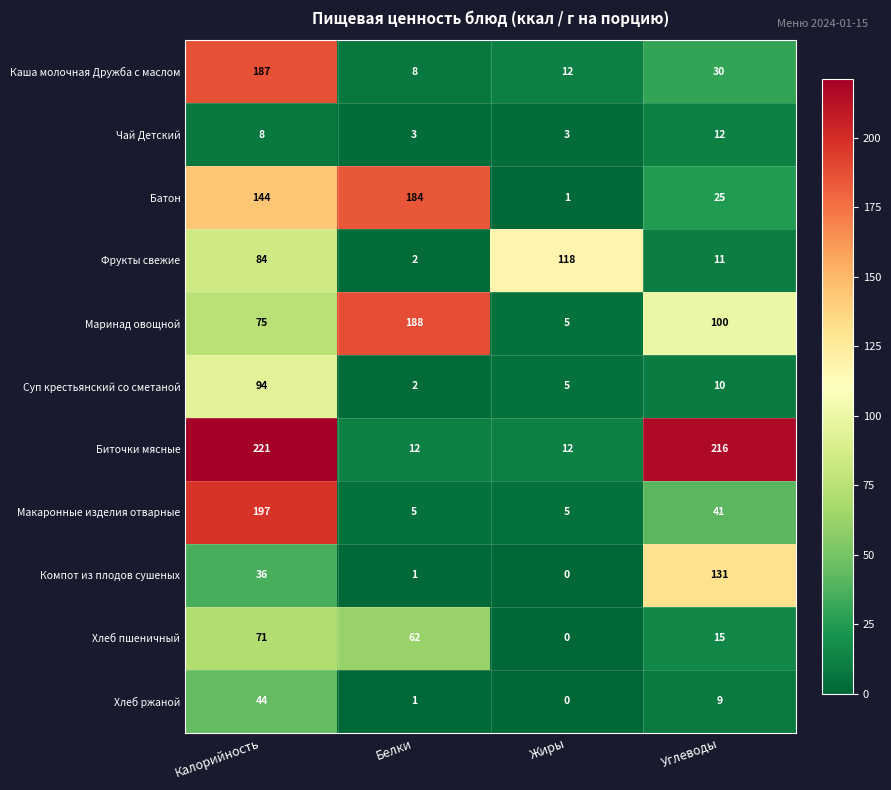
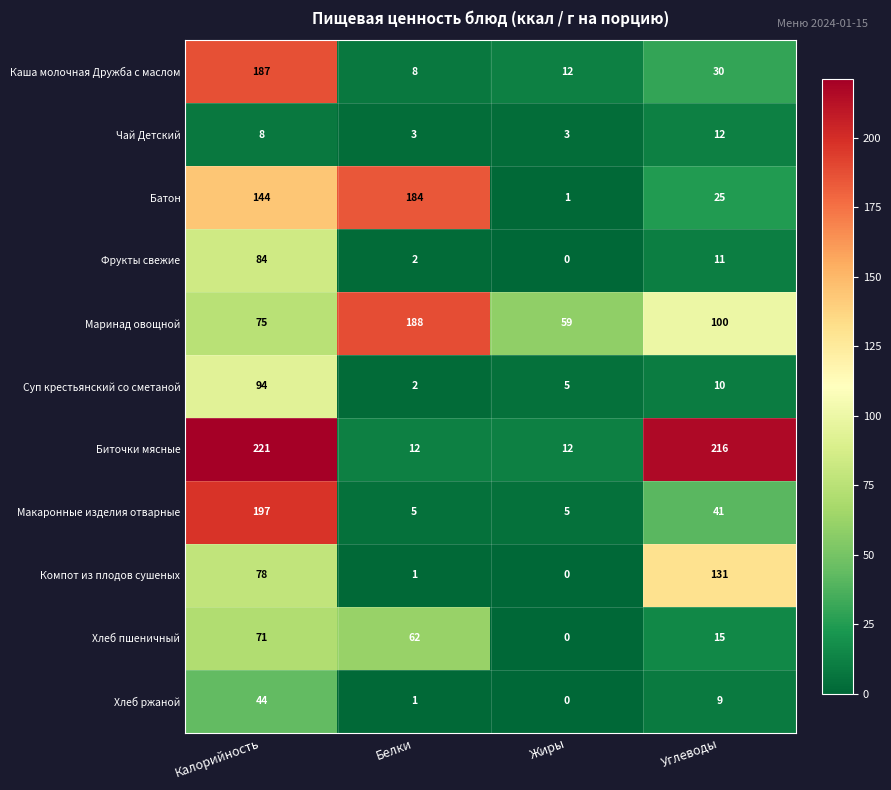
  {
    "Каша молочная Дружба с маслом": {
      "Калорийность": 187,
      "Белки": 8,
      "Жиры": 12,
      "Углеводы": 30
    },
    "Чай Детский": {
      "Калорийность": 8,
      "Белки": 3,
      "Жиры": 3,
      "Углеводы": 12
    },
    "Батон": {
      "Калорийность": 144,
      "Белки": 184,
      "Жиры": 1,
      "Углеводы": 25
    },
    "Фрукты свежие": {
      "Калорийность": 84,
      "Белки": 2,
-     "Жиры": 118,
+     "Жиры": 0,
      "Углеводы": 11
    },
    "Маринад овощной": {
      "Калорийность": 75,
      "Белки": 188,
-     "Жиры": 5,
+     "Жиры": 59,
      "Углеводы": 100
    },
    "Суп крестьянский со сметаной": {
      "Калорийность": 94,
      "Белки": 2,
      "Жиры": 5,
      "Углеводы": 10
    },
    "Биточки мясные": {
      "Калорийность": 221,
      "Белки": 12,
      "Жиры": 12,
      "Углеводы": 216
    },
    "Макаронные изделия отварные": {
      "Калорийность": 197,
      "Белки": 5,
      "Жиры": 5,
      "Углеводы": 41
    },
    "Компот из плодов сушеных": {
-     "Калорийность": 36,
+     "Калорийность": 78,
      "Белки": 1,
      "Жиры": 0,
      "Углеводы": 131
    },
    "Хлеб пшеничный": {
      "Калорийность": 71,
      "Белки": 62,
      "Жиры": 0,
      "Углеводы": 15
    },
    "Хлеб ржаной": {
      "Калорийность": 44,
      "Белки": 1,
      "Жиры": 0,
      "Углеводы": 9
    }
  }
